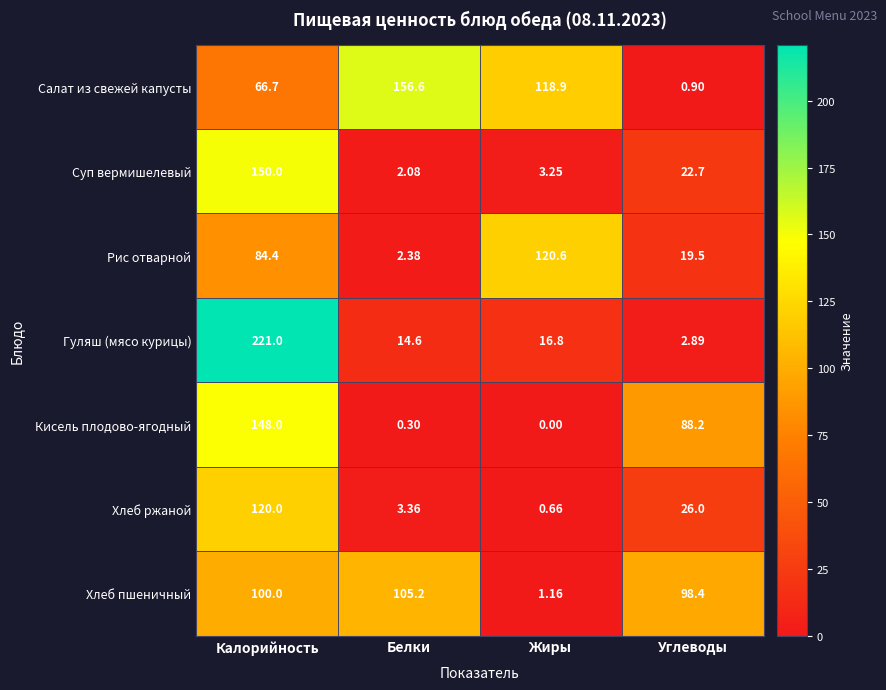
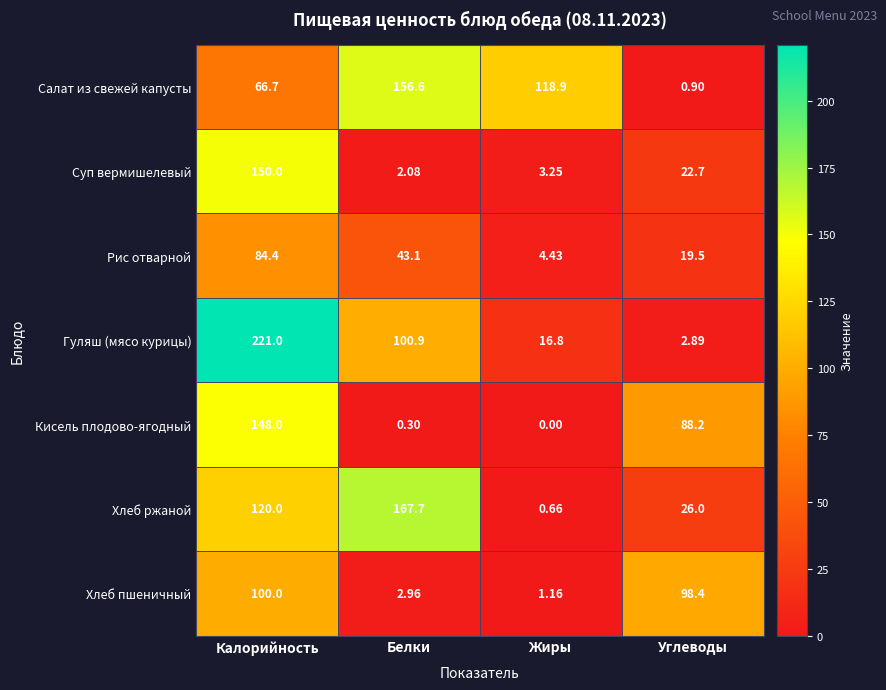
  {
    "Салат из свежей капусты": {
      "Калорийность": 66.7,
      "Белки": 156.6,
      "Жиры": 118.9,
      "Углеводы": 0.90
    },
    "Суп вермишелевый": {
      "Калорийность": 150.0,
      "Белки": 2.08,
      "Жиры": 3.25,
      "Углеводы": 22.7
    },
    "Рис отварной": {
      "Калорийность": 84.4,
-     "Белки": 2.38,
-     "Жиры": 120.6,
+     "Белки": 43.1,
+     "Жиры": 4.43,
      "Углеводы": 19.5
    },
    "Гуляш (мясо курицы)": {
      "Калорийность": 221.0,
-     "Белки": 14.6,
+     "Белки": 100.9,
      "Жиры": 16.8,
      "Углеводы": 2.89
    },
    "Кисель плодово-ягодный": {
      "Калорийность": 148.0,
      "Белки": 0.30,
      "Жиры": 0.00,
      "Углеводы": 88.2
    },
    "Хлеб ржаной": {
      "Калорийность": 120.0,
-     "Белки": 3.36,
+     "Белки": 167.7,
      "Жиры": 0.66,
      "Углеводы": 26.0
    },
    "Хлеб пшеничный": {
      "Калорийность": 100.0,
-     "Белки": 105.2,
+     "Белки": 2.96,
      "Жиры": 1.16,
      "Углеводы": 98.4
    }
  }
